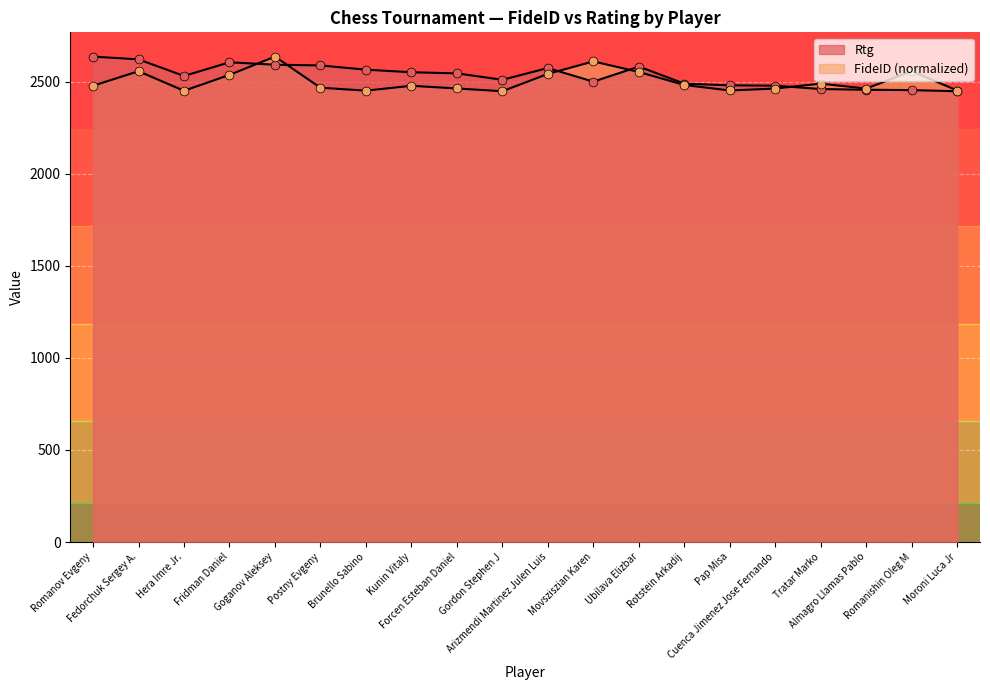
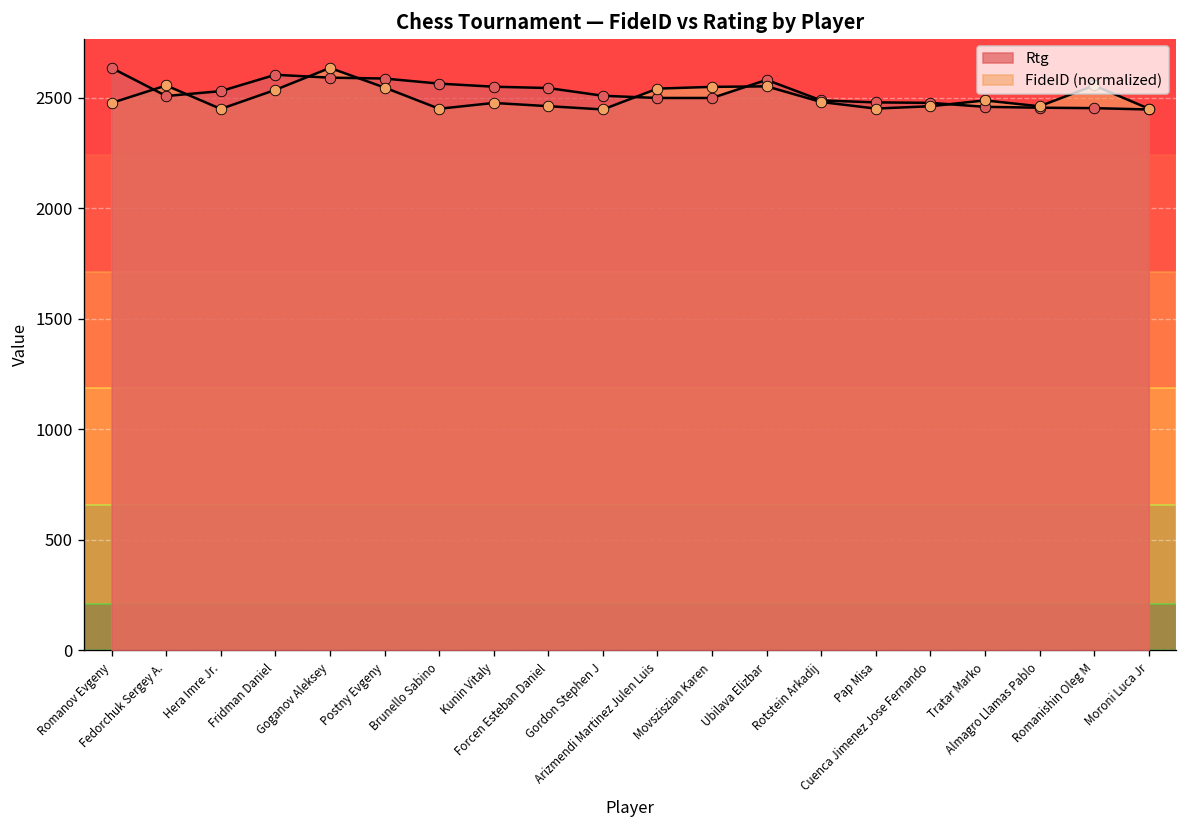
  {
    "Rtg": {
      "Romanov Evgeny": 2640,
-     "Fedorchuk Sergey A.": 2620,
+     "Fedorchuk Sergey A.": 2510,
      "Hera Imre Jr.": 2530,
      "Fridman Daniel": 2610,
      "Goganov Aleksey": 2590,
      "Postny Evgeny": 2590,
      "Brunello Sabino": 2570,
      "Kunin Vitaly": 2550,
      "Forcen Esteban Daniel": 2550,
      "Gordon Stephen J": 2510,
-     "Arizmendi Martinez Julen Luis": 2570,
+     "Arizmendi Martinez Julen Luis": 2500,
      "Movsziszian Karen": 2500,
      "Ubilava Elizbar": 2580,
      "Pap Misa": 2480,
      "Cuenca Jimenez Jose Fernando": 2480,
      "Tratar Marko": 2460,
      "Romanishin Oleg M": 2450
    },
    "FideID (normalized)": {
      "Romanov Evgeny": 2480,
      "Fedorchuk Sergey A.": 2560,
      "Hera Imre Jr.": 2450,
      "Fridman Daniel": 2540,
      "Goganov Aleksey": 2640,
-     "Postny Evgeny": 2470,
+     "Postny Evgeny": 2550,
      "Brunello Sabino": 2450,
      "Kunin Vitaly": 2480,
      "Forcen Esteban Daniel": 2460,
      "Gordon Stephen J": 2450,
      "Arizmendi Martinez Julen Luis": 2540,
-     "Movsziszian Karen": 2610,
+     "Movsziszian Karen": 2550,
      "Ubilava Elizbar": 2550,
      "Pap Misa": 2450,
      "Cuenca Jimenez Jose Fernando": 2460,
      "Tratar Marko": 2490
    }
  }
